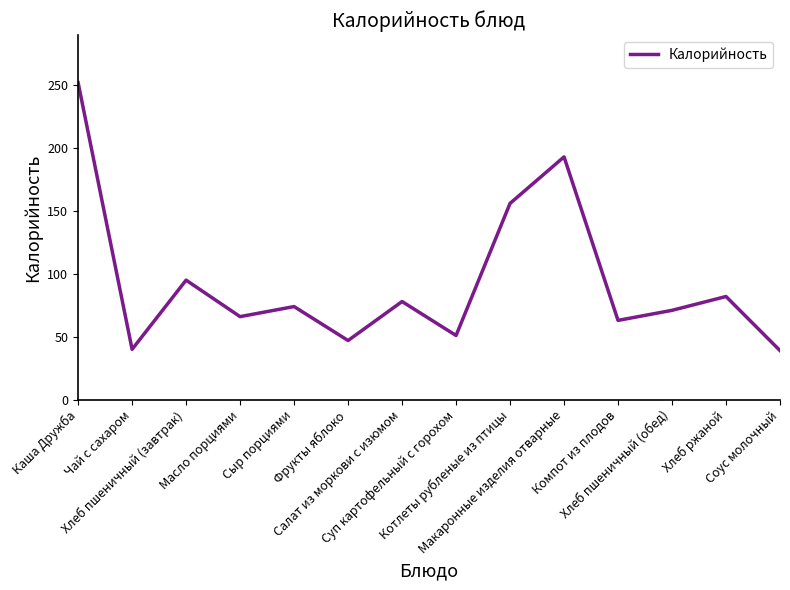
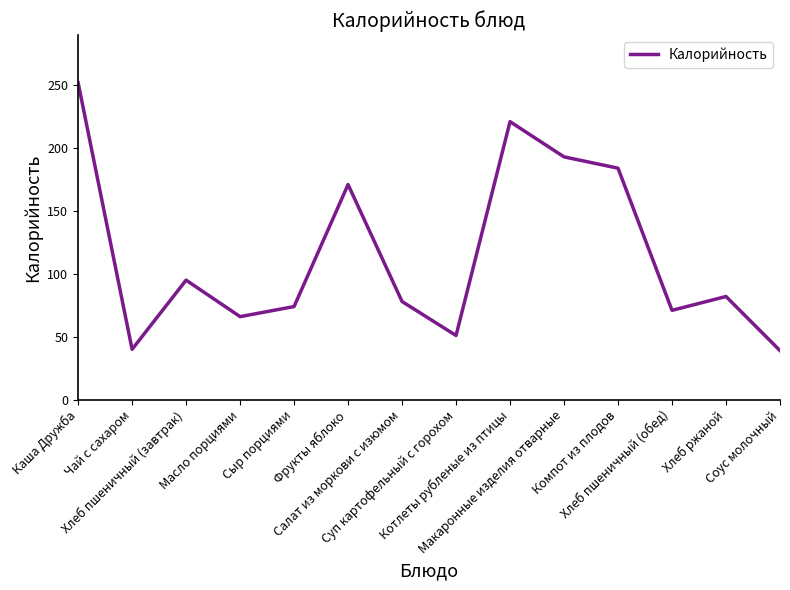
  {
    "Каша Дружба": 252,
    "Чай с сахаром": 40,
    "Хлеб пшеничный (завтрак)": 95,
    "Масло порциями": 66,
    "Сыр порциями": 74,
-   "Фрукты яблоко": 47,
+   "Фрукты яблоко": 171,
    "Салат из моркови с изюмом": 78,
    "Суп картофельный с горохом": 51,
-   "Котлеты рубленые из птицы": 156,
+   "Котлеты рубленые из птицы": 221,
    "Макаронные изделия отварные": 193,
-   "Компот из плодов": 63,
+   "Компот из плодов": 184,
    "Хлеб пшеничный (обед)": 71,
    "Хлеб ржаной": 82,
    "Соус молочный": 39
  }
